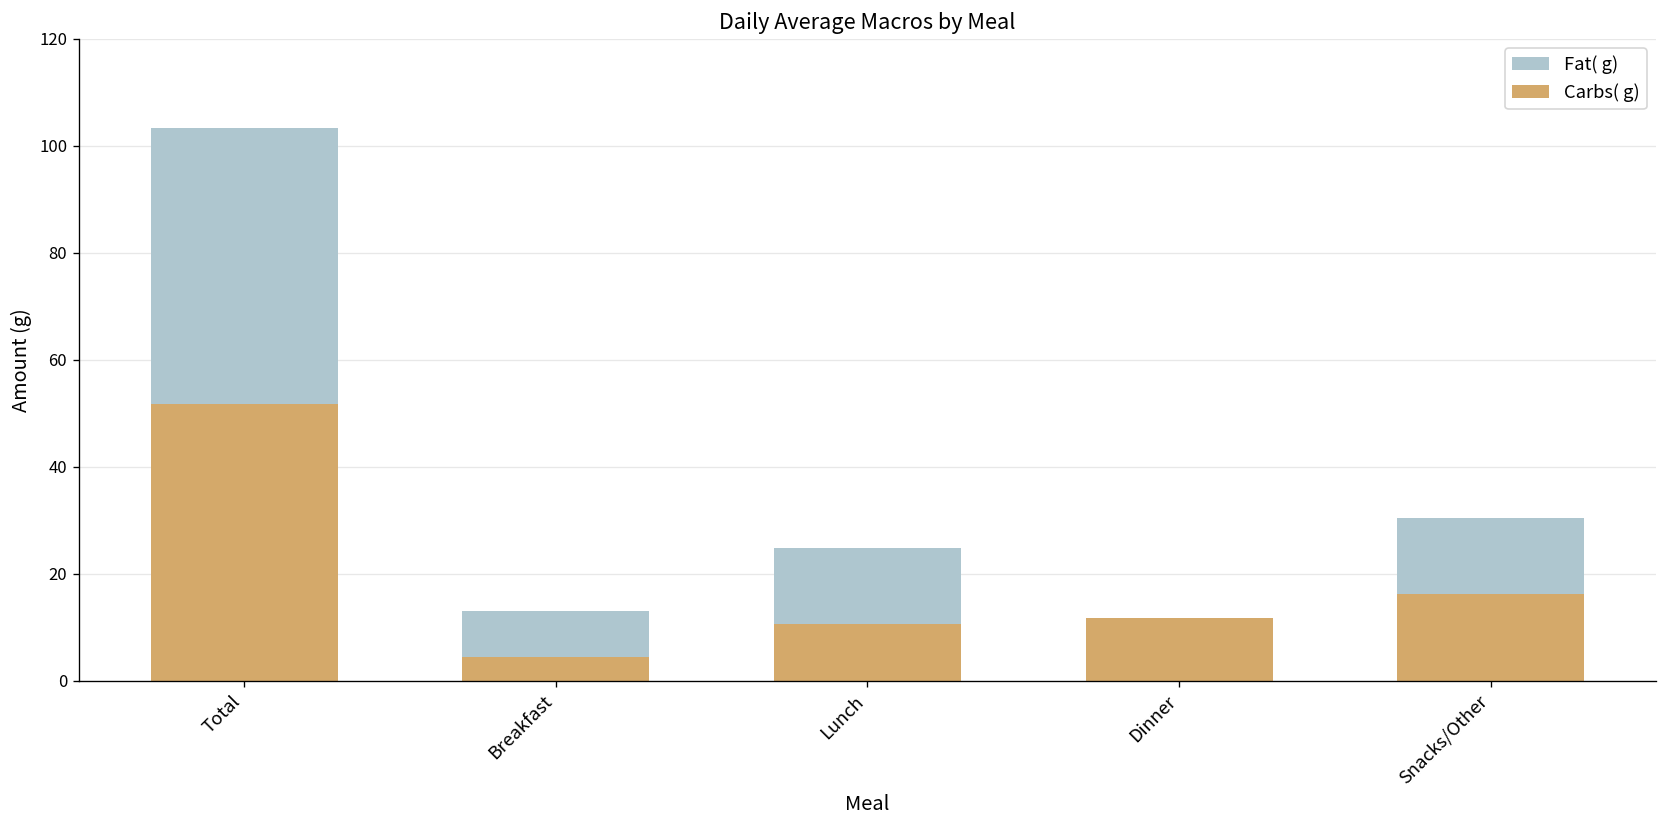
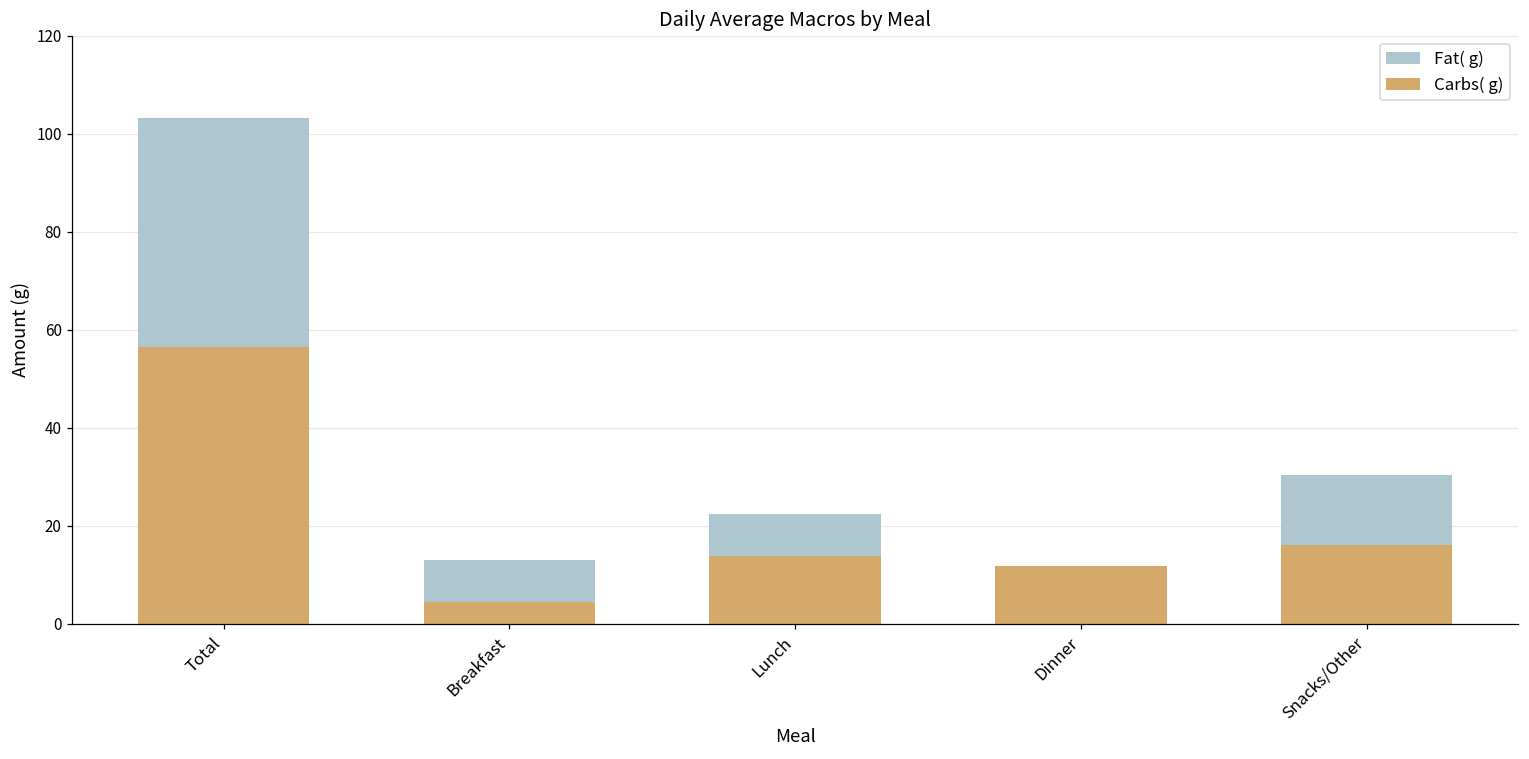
  {
    "Fat( g)": {
      "Total": 103,
      "Breakfast": 13,
-     "Lunch": 25,
+     "Lunch": 23,
      "Snacks/Other": 30
    },
    "Carbs( g)": {
-     "Total": 52,
-     "Lunch": 11,
+     "Total": 56,
+     "Lunch": 14,
      "Dinner": 12
    }
  }
